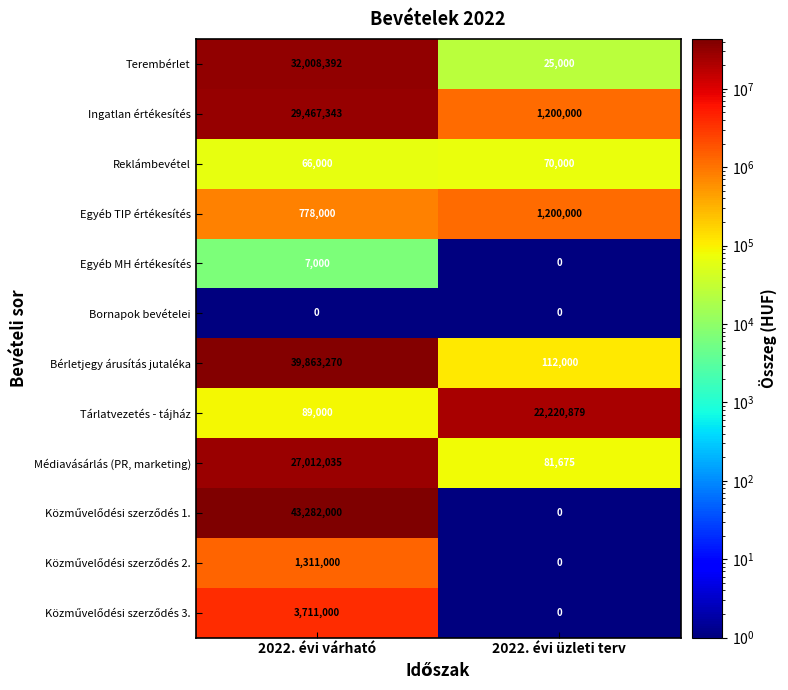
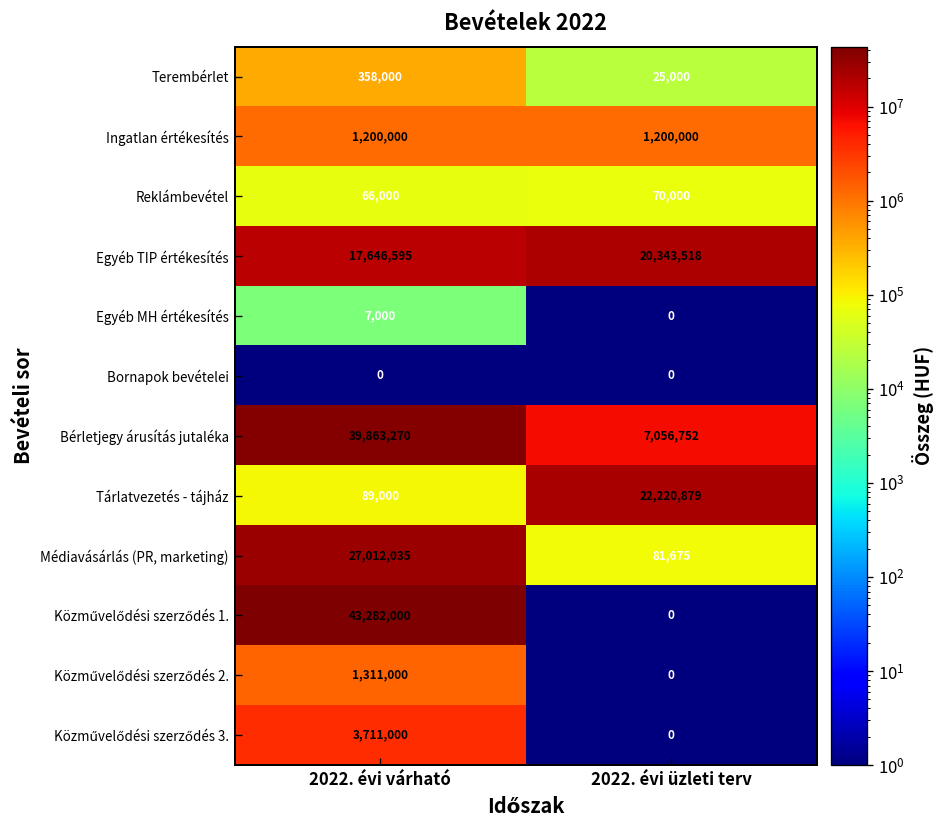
  {
    "Terembérlet": {
-     "2022. évi várható": "32,008,392",
+     "2022. évi várható": "358,000",
      "2022. évi üzleti terv": "25,000"
    },
    "Ingatlan értékesítés": {
-     "2022. évi várható": "29,467,343",
+     "2022. évi várható": "1,200,000",
      "2022. évi üzleti terv": "1,200,000"
    },
    "Reklámbevétel": {
      "2022. évi várható": "66,000",
      "2022. évi üzleti terv": "70,000"
    },
    "Egyéb TIP értékesítés": {
-     "2022. évi várható": "778,000",
-     "2022. évi üzleti terv": "1,200,000"
+     "2022. évi várható": "17,646,595",
+     "2022. évi üzleti terv": "20,343,518"
    },
    "Egyéb MH értékesítés": {
      "2022. évi várható": "7,000",
      "2022. évi üzleti terv": "0"
    },
    "Bornapok bevételei": {
      "2022. évi várható": "0",
      "2022. évi üzleti terv": "0"
    },
    "Bérletjegy árusítás jutaléka": {
      "2022. évi várható": "39,863,270",
-     "2022. évi üzleti terv": "112,000"
+     "2022. évi üzleti terv": "7,056,752"
    },
    "Tárlatvezetés - tájház": {
      "2022. évi várható": "89,000",
      "2022. évi üzleti terv": "22,220,879"
    },
    "Médiavásárlás (PR, marketing)": {
      "2022. évi várható": "27,012,035",
      "2022. évi üzleti terv": "81,675"
    },
    "Közművelődési szerződés 1.": {
      "2022. évi várható": "43,282,000",
      "2022. évi üzleti terv": "0"
    },
    "Közművelődési szerződés 2.": {
      "2022. évi várható": "1,311,000",
      "2022. évi üzleti terv": "0"
    },
    "Közművelődési szerződés 3.": {
      "2022. évi várható": "3,711,000",
      "2022. évi üzleti terv": "0"
    }
  }
